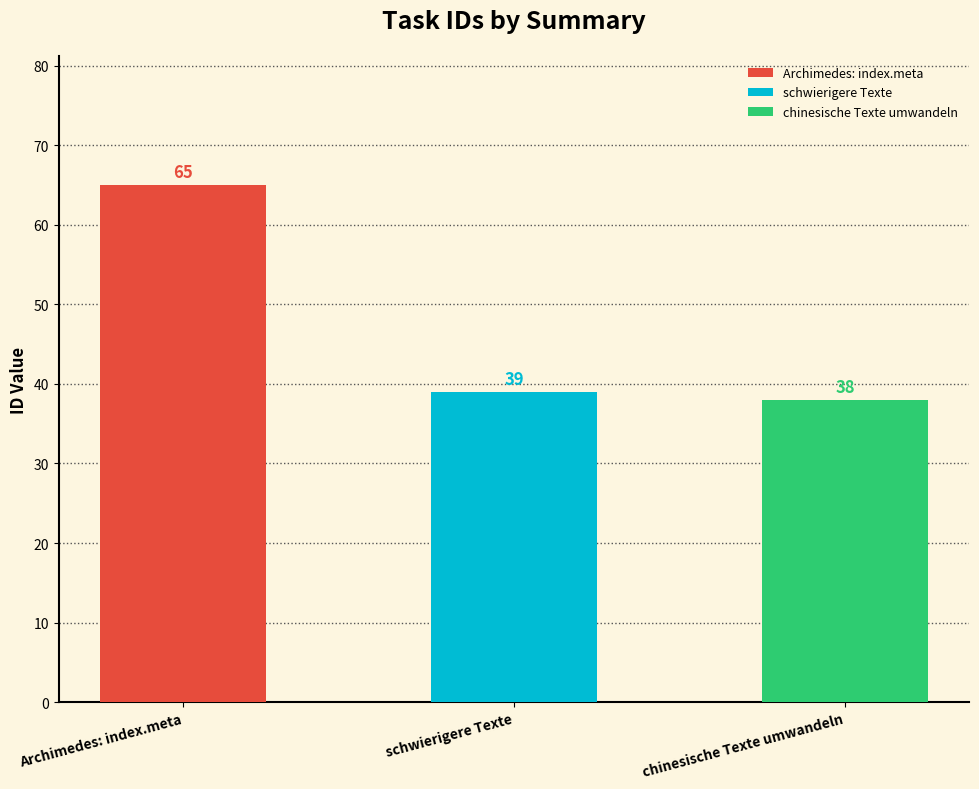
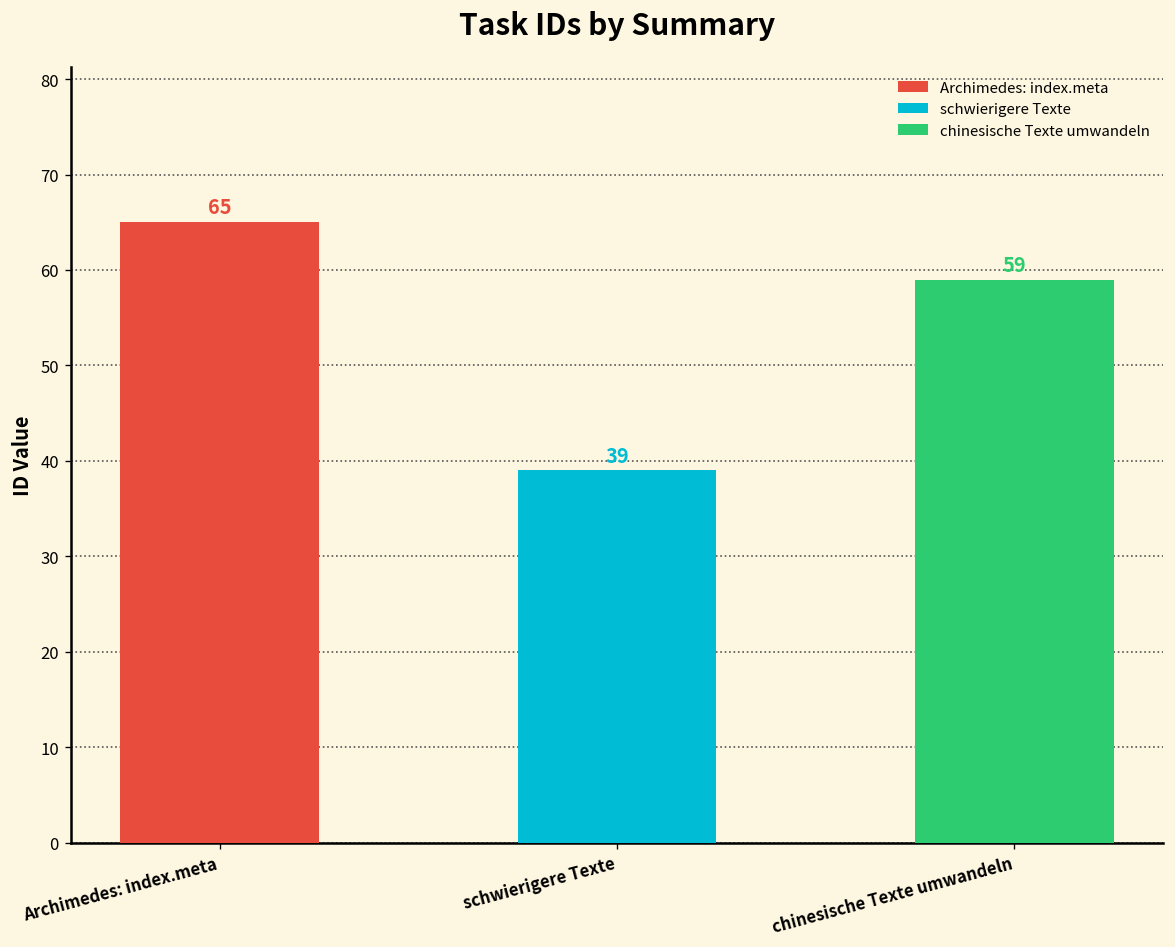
  {
    "Archimedes: index.meta": 65,
    "schwierigere Texte": 39,
-   "chinesische Texte umwandeln": 38
+   "chinesische Texte umwandeln": 59
  }
